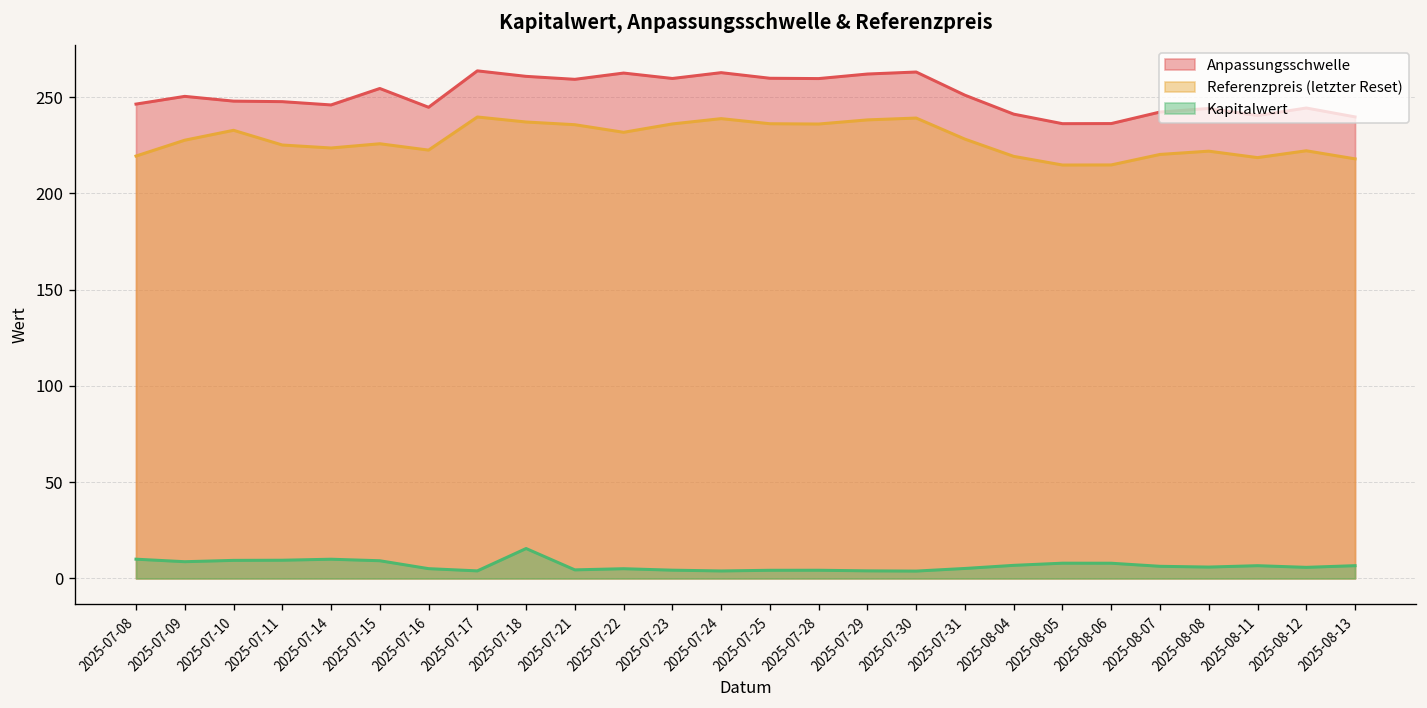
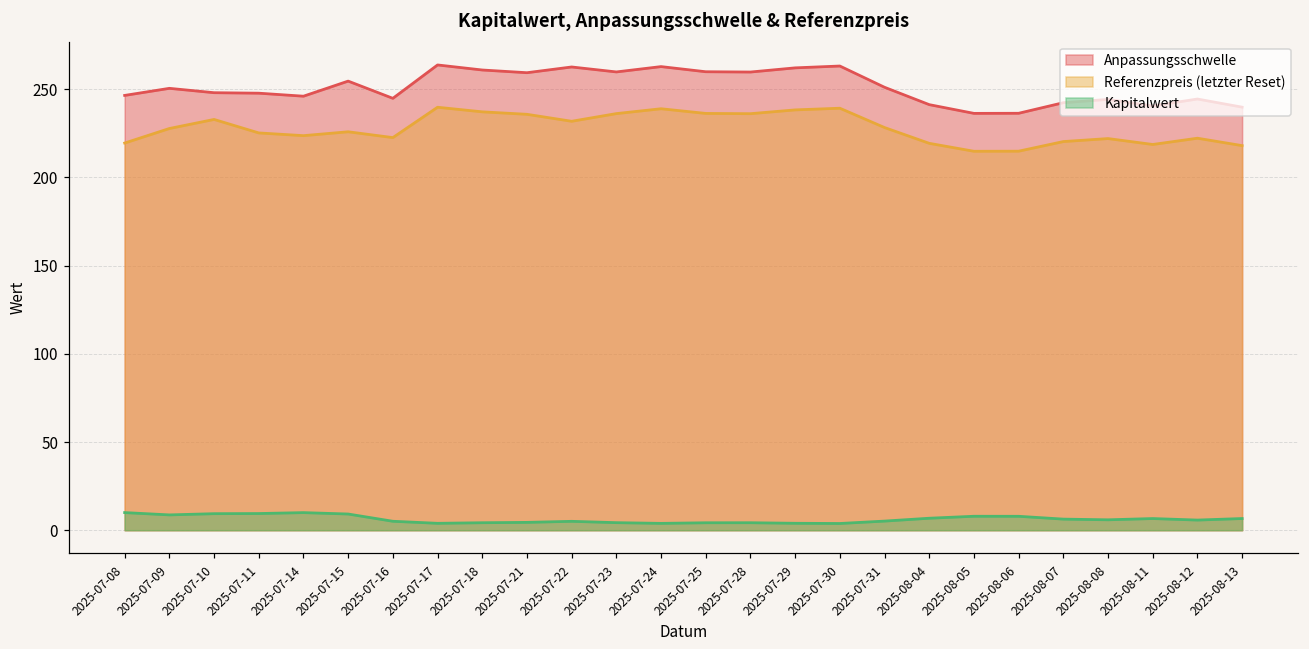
  {
    "Anpassungsschwelle": {
      "2025-07-08": 246,
      "2025-07-09": 250,
      "2025-07-10": 248,
      "2025-07-11": 248,
      "2025-07-14": 246,
      "2025-07-15": 255,
      "2025-07-16": 245,
      "2025-07-17": 264,
      "2025-07-18": 261,
      "2025-07-21": 259,
      "2025-07-22": 263,
      "2025-07-23": 260,
      "2025-07-24": 263,
      "2025-07-25": 260,
      "2025-07-28": 260,
      "2025-07-29": 262,
      "2025-07-30": 263,
      "2025-07-31": 251,
      "2025-08-04": 241,
      "2025-08-05": 236,
      "2025-08-06": 236
    },
    "Referenzpreis (letzter Reset)": {
      "2025-07-08": 219,
      "2025-07-09": 228,
      "2025-07-10": 233,
      "2025-07-11": 225,
      "2025-07-14": 224,
      "2025-07-15": 226,
      "2025-07-16": 223,
      "2025-07-17": 240,
      "2025-07-18": 237,
      "2025-07-21": 236,
      "2025-07-22": 232,
      "2025-07-23": 236,
      "2025-07-24": 239,
      "2025-07-25": 236,
      "2025-07-28": 236,
      "2025-07-29": 238,
      "2025-07-30": 239,
      "2025-07-31": 228,
      "2025-08-04": 219,
      "2025-08-05": 215,
      "2025-08-06": 215,
      "2025-08-07": 220,
      "2025-08-08": 222,
      "2025-08-11": 219,
      "2025-08-12": 222,
      "2025-08-13": 218
    },
    "Kapitalwert": {
      "2025-07-08": 10,
      "2025-07-09": 9,
      "2025-07-10": 9,
      "2025-07-11": 9,
      "2025-07-14": 10,
      "2025-07-15": 9,
      "2025-07-16": 5,
      "2025-07-17": 4,
-     "2025-07-18": 16,
+     "2025-07-18": 4,
      "2025-07-21": 4,
      "2025-07-22": 5,
      "2025-07-23": 4,
      "2025-07-24": 4,
      "2025-07-25": 4,
      "2025-07-28": 4,
      "2025-07-29": 4,
      "2025-07-30": 4,
      "2025-07-31": 5,
      "2025-08-04": 7,
      "2025-08-05": 8,
      "2025-08-06": 8,
      "2025-08-07": 6,
      "2025-08-08": 6,
      "2025-08-11": 7,
      "2025-08-12": 6,
      "2025-08-13": 7
    }
  }
